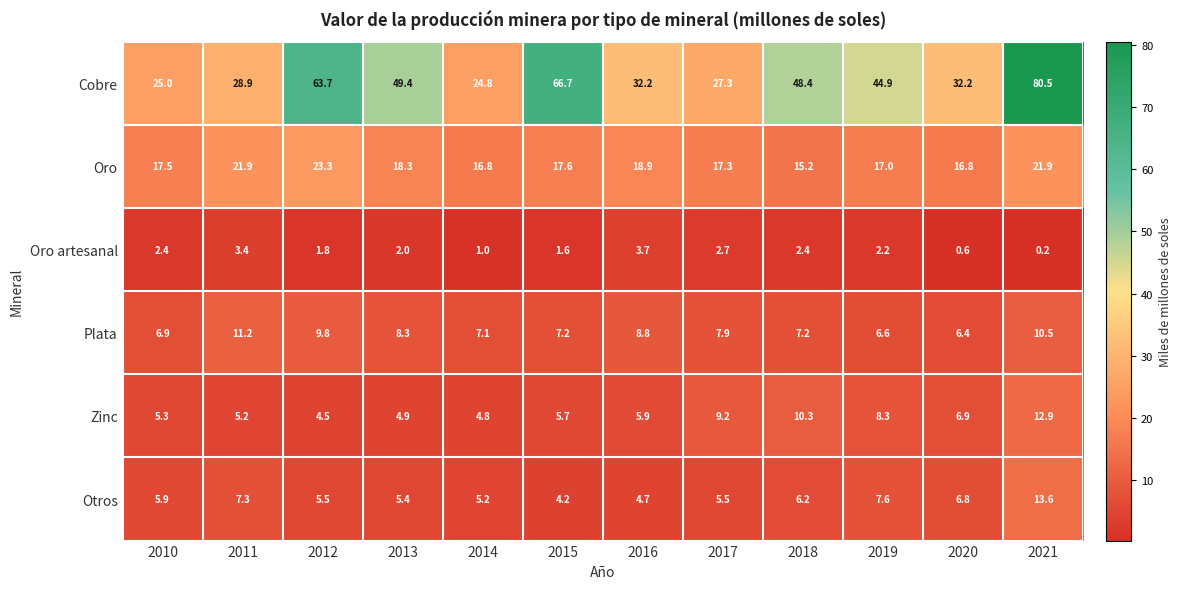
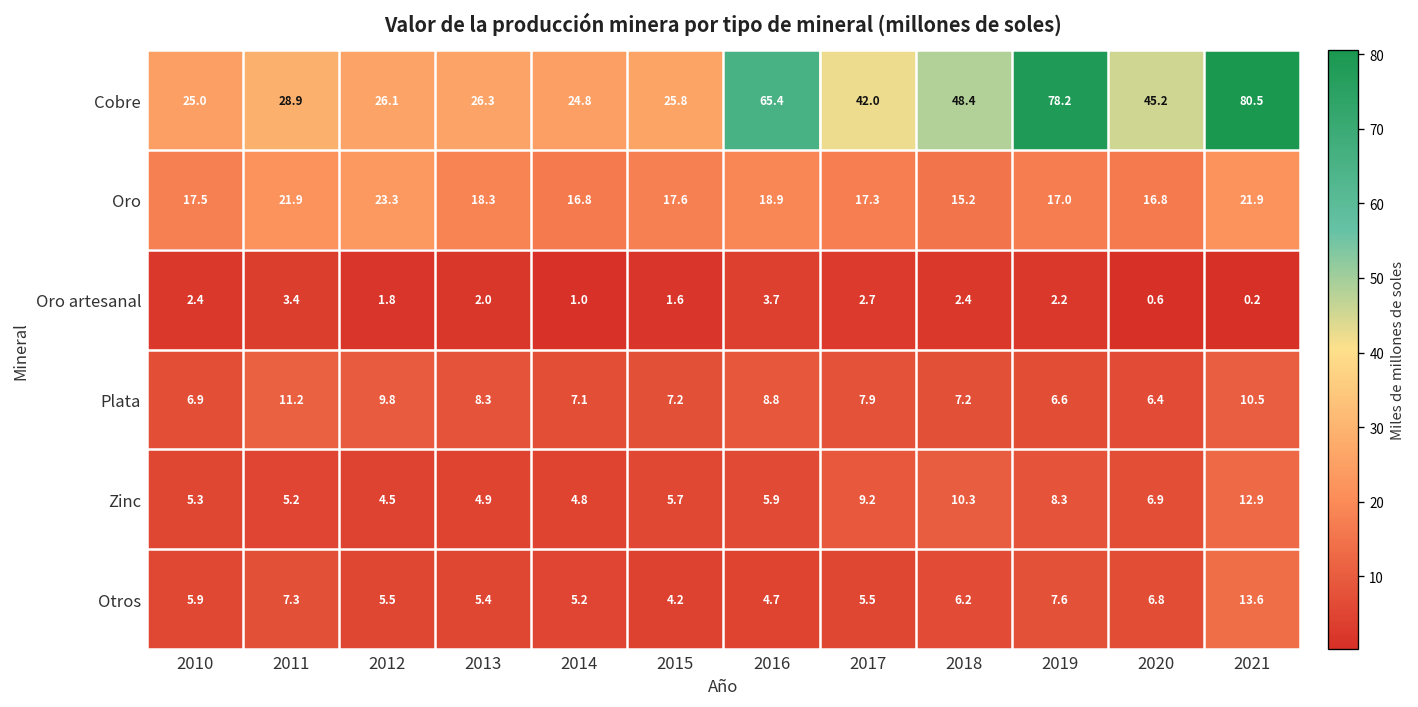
  {
    "Cobre": {
      "2010": 25.0,
      "2011": 28.9,
-     "2012": 63.7,
-     "2013": 49.4,
+     "2012": 26.1,
+     "2013": 26.3,
      "2014": 24.8,
-     "2015": 66.7,
-     "2016": 32.2,
-     "2017": 27.3,
+     "2015": 25.8,
+     "2016": 65.4,
+     "2017": 42.0,
      "2018": 48.4,
-     "2019": 44.9,
-     "2020": 32.2,
+     "2019": 78.2,
+     "2020": 45.2,
      "2021": 80.5
    },
    "Oro": {
      "2010": 17.5,
      "2011": 21.9,
      "2012": 23.3,
      "2013": 18.3,
      "2014": 16.8,
      "2015": 17.6,
      "2016": 18.9,
      "2017": 17.3,
      "2018": 15.2,
      "2019": 17.0,
      "2020": 16.8,
      "2021": 21.9
    },
    "Oro artesanal": {
      "2010": 2.4,
      "2011": 3.4,
      "2012": 1.8,
      "2013": 2.0,
      "2014": 1.0,
      "2015": 1.6,
      "2016": 3.7,
      "2017": 2.7,
      "2018": 2.4,
      "2019": 2.2,
      "2020": 0.6,
      "2021": 0.2
    },
    "Plata": {
      "2010": 6.9,
      "2011": 11.2,
      "2012": 9.8,
      "2013": 8.3,
      "2014": 7.1,
      "2015": 7.2,
      "2016": 8.8,
      "2017": 7.9,
      "2018": 7.2,
      "2019": 6.6,
      "2020": 6.4,
      "2021": 10.5
    },
    "Zinc": {
      "2010": 5.3,
      "2011": 5.2,
      "2012": 4.5,
      "2013": 4.9,
      "2014": 4.8,
      "2015": 5.7,
      "2016": 5.9,
      "2017": 9.2,
      "2018": 10.3,
      "2019": 8.3,
      "2020": 6.9,
      "2021": 12.9
    },
    "Otros": {
      "2010": 5.9,
      "2011": 7.3,
      "2012": 5.5,
      "2013": 5.4,
      "2014": 5.2,
      "2015": 4.2,
      "2016": 4.7,
      "2017": 5.5,
      "2018": 6.2,
      "2019": 7.6,
      "2020": 6.8,
      "2021": 13.6
    }
  }
